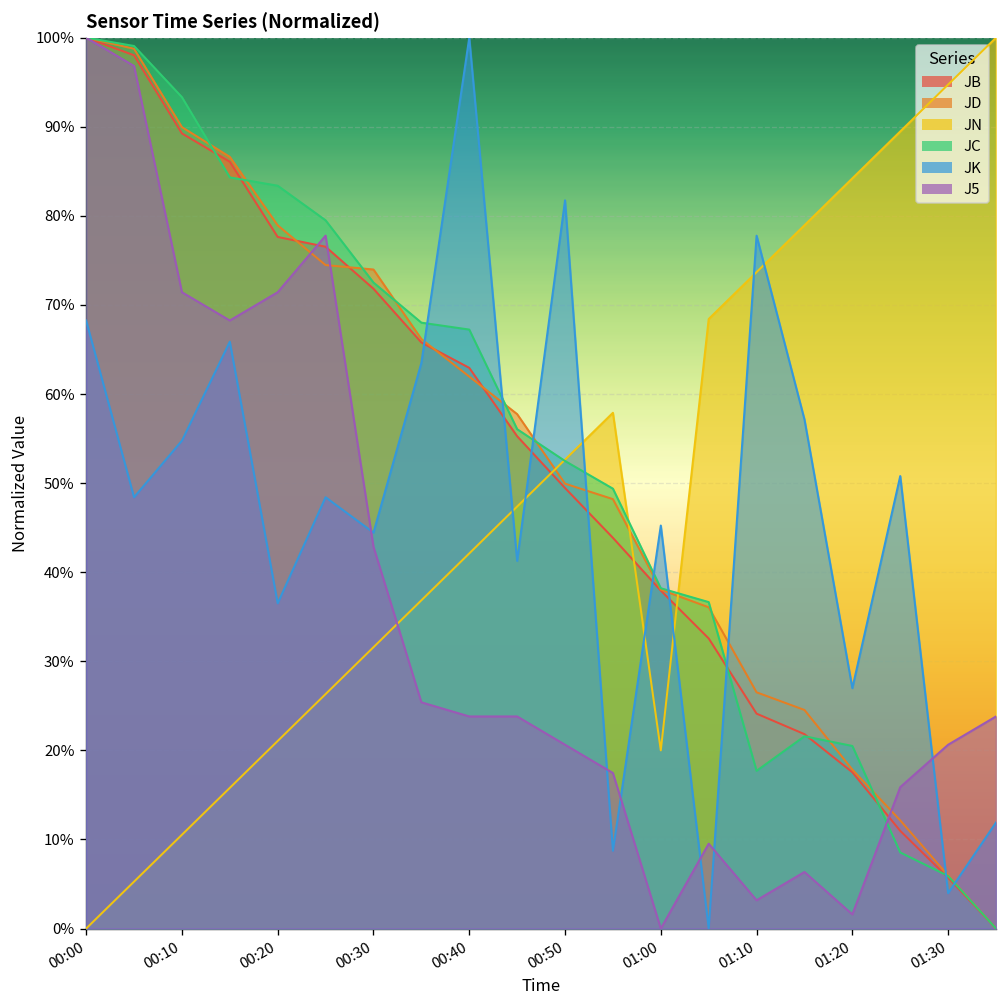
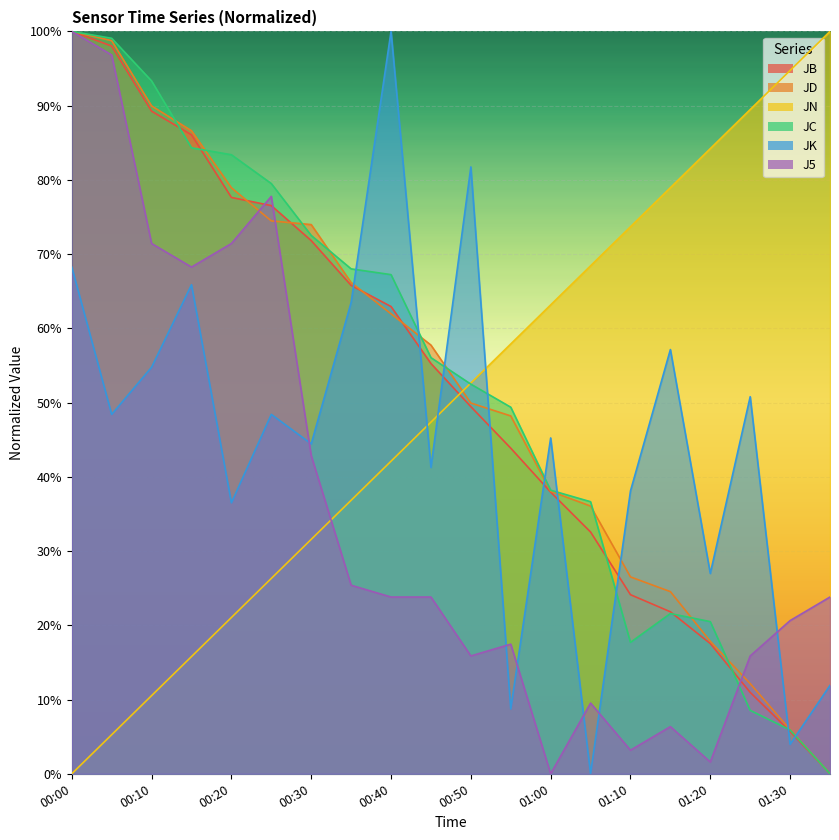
  {
    "JN": {
      "00:00": "0%",
      "00:10": "11%",
      "00:20": "21%",
      "00:30": "32%",
      "00:40": "42%",
-     "01:00": "20%",
+     "01:00": "63%",
      "01:10": "74%",
      "01:20": "84%"
    },
    "JC": {
      "00:10": "93%",
      "00:20": "83%",
      "00:30": "73%",
      "00:40": "67%",
      "01:10": "18%",
      "01:20": "20%"
    },
    "JK": {
      "00:00": "68%",
      "00:10": "55%",
      "00:20": "37%",
      "00:30": "44%",
      "00:40": "100%",
      "00:50": "82%",
      "01:00": "45%",
-     "01:10": "78%",
+     "01:10": "38%",
      "01:20": "27%",
      "01:30": "4%"
    },
    "J5": {
      "00:10": "71%",
      "00:20": "71%",
      "00:30": "43%",
      "00:40": "24%",
-     "00:50": "21%",
+     "00:50": "16%",
      "01:00": "0%",
      "01:10": "3%",
      "01:20": "2%",
      "01:30": "21%"
    }
  }
